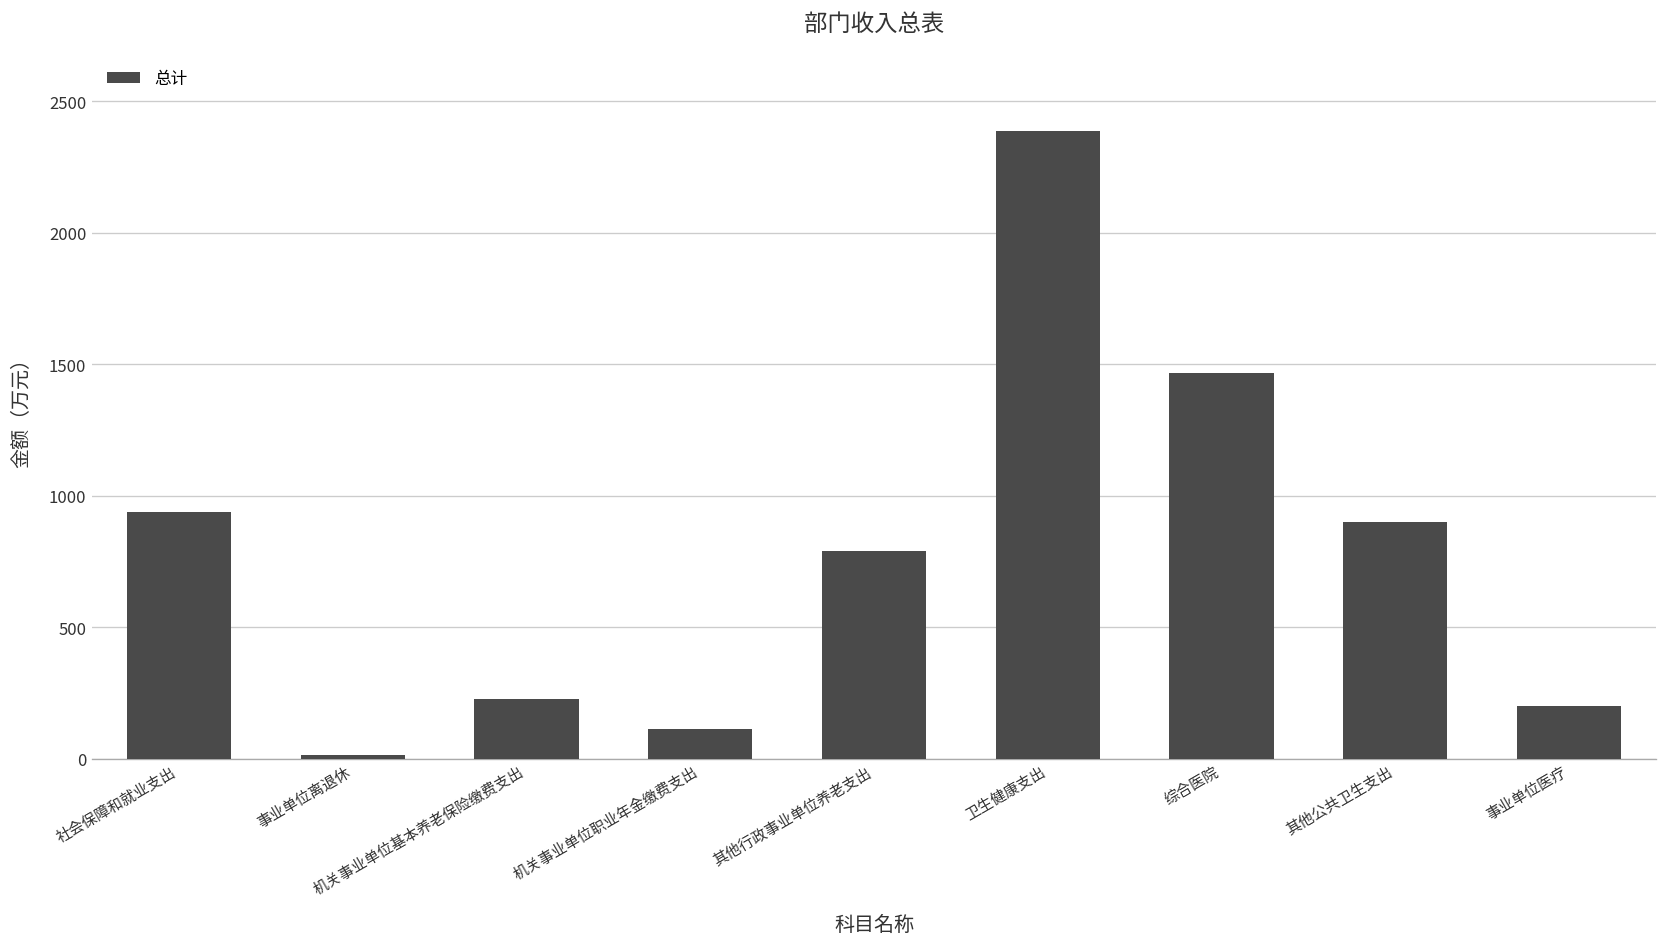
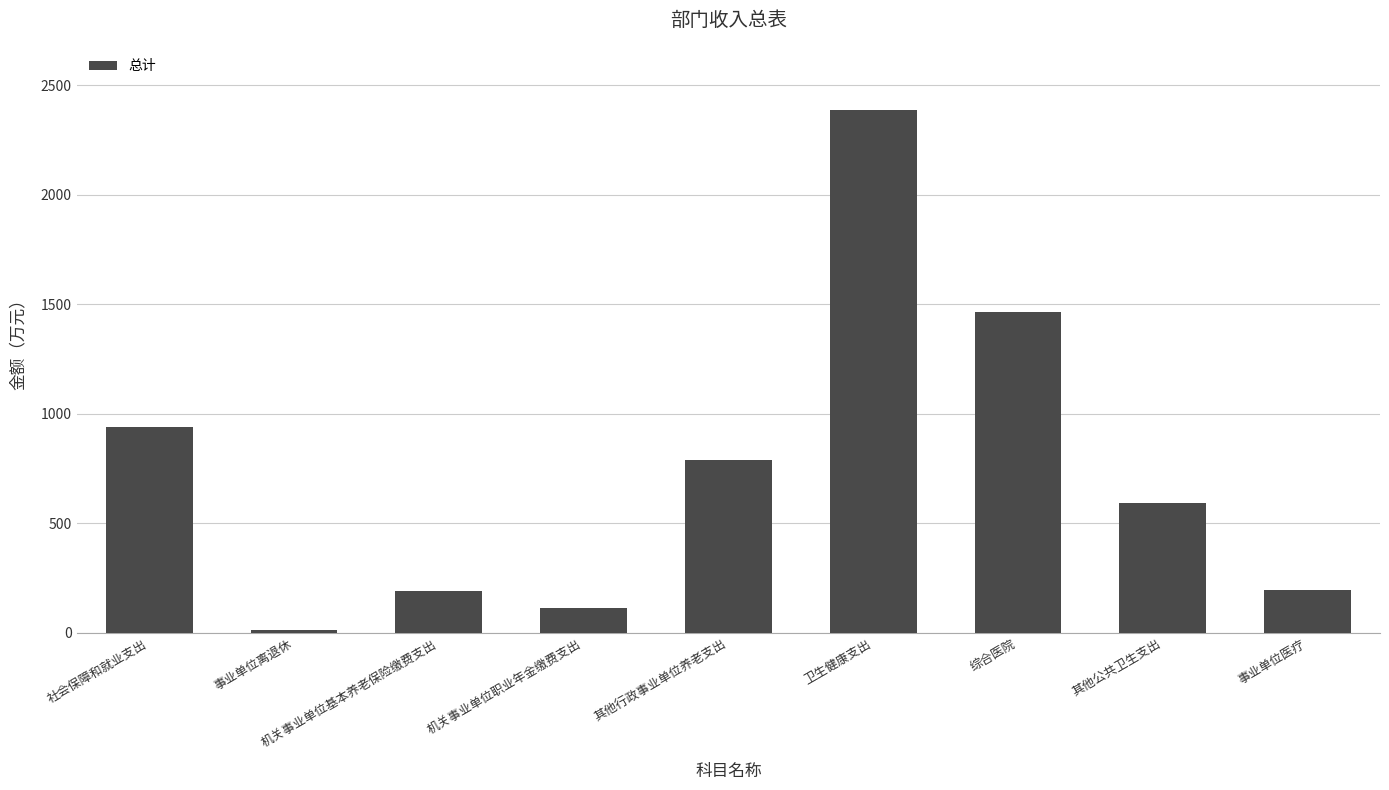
  {
    "社会保障和就业支出": 940,
    "事业单位离退休": 10,
-   "机关事业单位基本养老保险缴费支出": 230,
+   "机关事业单位基本养老保险缴费支出": 190,
    "机关事业单位职业年金缴费支出": 110,
    "其他行政事业单位养老支出": 790,
    "卫生健康支出": 2390,
    "综合医院": 1470,
-   "其他公共卫生支出": 900,
+   "其他公共卫生支出": 590,
    "事业单位医疗": 200
  }
